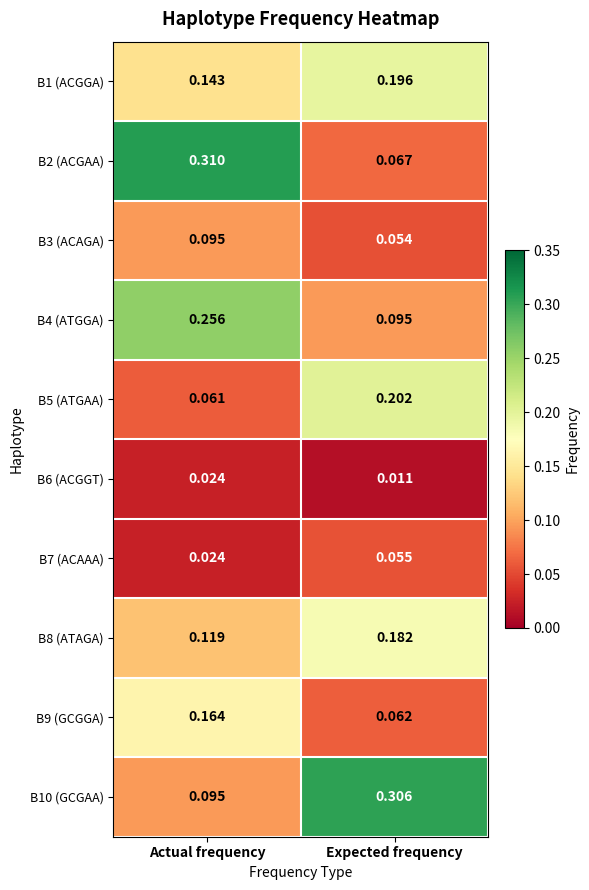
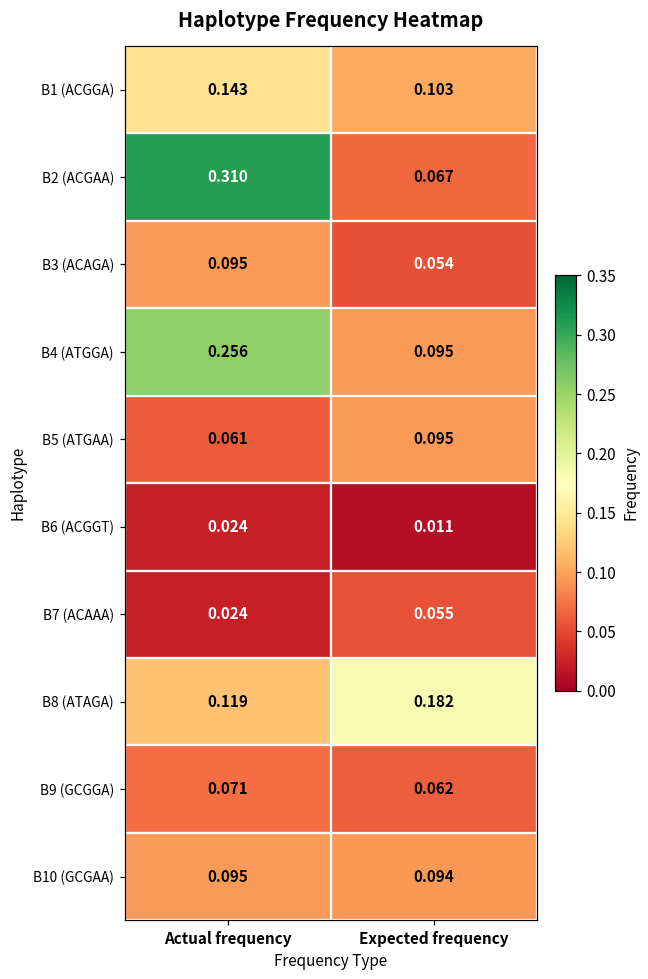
  {
    "B1 (ACGGA)": {
      "Actual frequency": 0.143,
-     "Expected frequency": 0.196
+     "Expected frequency": 0.103
    },
    "B2 (ACGAA)": {
      "Actual frequency": 0.310,
      "Expected frequency": 0.067
    },
    "B3 (ACAGA)": {
      "Actual frequency": 0.095,
      "Expected frequency": 0.054
    },
    "B4 (ATGGA)": {
      "Actual frequency": 0.256,
      "Expected frequency": 0.095
    },
    "B5 (ATGAA)": {
      "Actual frequency": 0.061,
-     "Expected frequency": 0.202
+     "Expected frequency": 0.095
    },
    "B6 (ACGGT)": {
      "Actual frequency": 0.024,
      "Expected frequency": 0.011
    },
    "B7 (ACAAA)": {
      "Actual frequency": 0.024,
      "Expected frequency": 0.055
    },
    "B8 (ATAGA)": {
      "Actual frequency": 0.119,
      "Expected frequency": 0.182
    },
    "B9 (GCGGA)": {
-     "Actual frequency": 0.164,
+     "Actual frequency": 0.071,
      "Expected frequency": 0.062
    },
    "B10 (GCGAA)": {
      "Actual frequency": 0.095,
-     "Expected frequency": 0.306
+     "Expected frequency": 0.094
    }
  }
